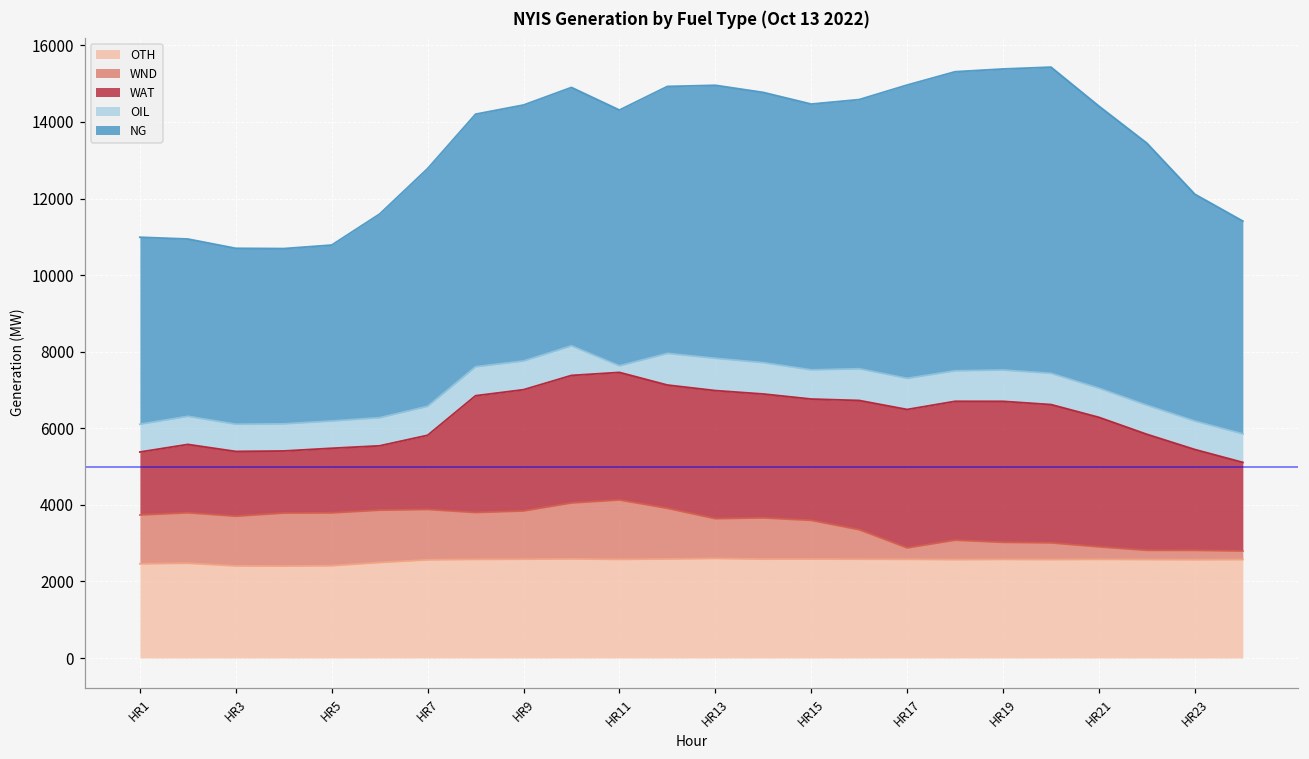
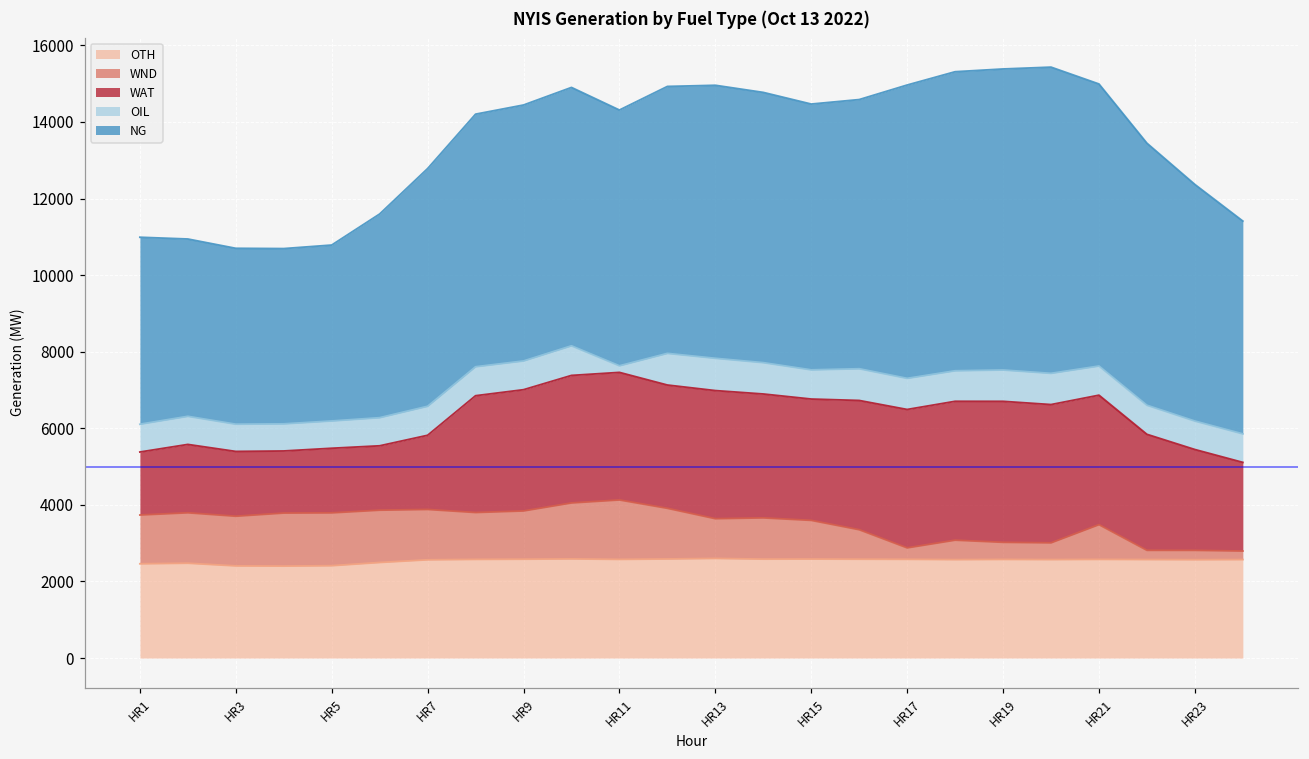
  {
    "OTH": {
      "HR1": 2500,
      "HR3": 2400,
      "HR5": 2400,
      "HR7": 2600,
      "HR9": 2600,
      "HR11": 2600,
      "HR13": 2600,
      "HR15": 2600,
      "HR17": 2600,
      "HR19": 2600,
      "HR21": 2600,
      "HR23": 2600
    },
    "WND": {
      "HR1": 1300,
      "HR3": 1300,
      "HR5": 1400,
      "HR7": 1300,
      "HR9": 1300,
      "HR11": 1600,
      "HR13": 1000,
      "HR15": 1000,
      "HR17": 300,
      "HR19": 400,
-     "HR21": 300,
+     "HR21": 900,
      "HR23": 200
    },
    "WAT": {
      "HR1": 1600,
      "HR3": 1700,
      "HR5": 1700,
      "HR7": 1900,
      "HR9": 3200,
      "HR11": 3300,
      "HR13": 3300,
      "HR15": 3200,
      "HR17": 3600,
      "HR19": 3700,
      "HR21": 3400,
      "HR23": 2600
    },
    "OIL": {
      "HR1": 700,
      "HR3": 700,
      "HR5": 700,
      "HR7": 800,
      "HR9": 800,
      "HR11": 200,
      "HR13": 800,
      "HR15": 800,
      "HR17": 800,
      "HR19": 800,
      "HR21": 800,
      "HR23": 700
    },
    "NG": {
      "HR1": 4900,
      "HR3": 4600,
      "HR5": 4600,
      "HR7": 6200,
      "HR9": 6700,
      "HR11": 6700,
      "HR13": 7100,
      "HR15": 6900,
      "HR17": 7700,
      "HR19": 7900,
      "HR21": 7400,
-     "HR23": 5900
+     "HR23": 6200
    }
  }
